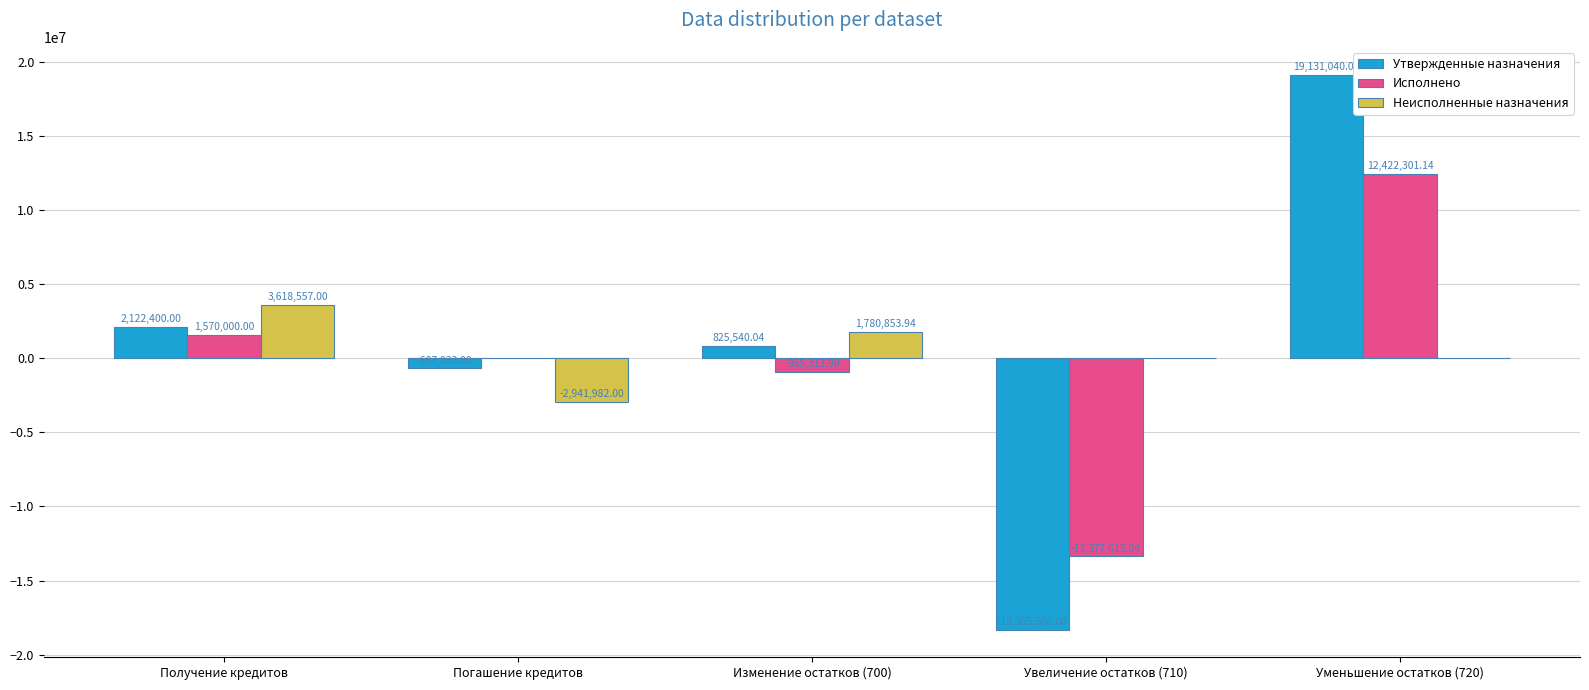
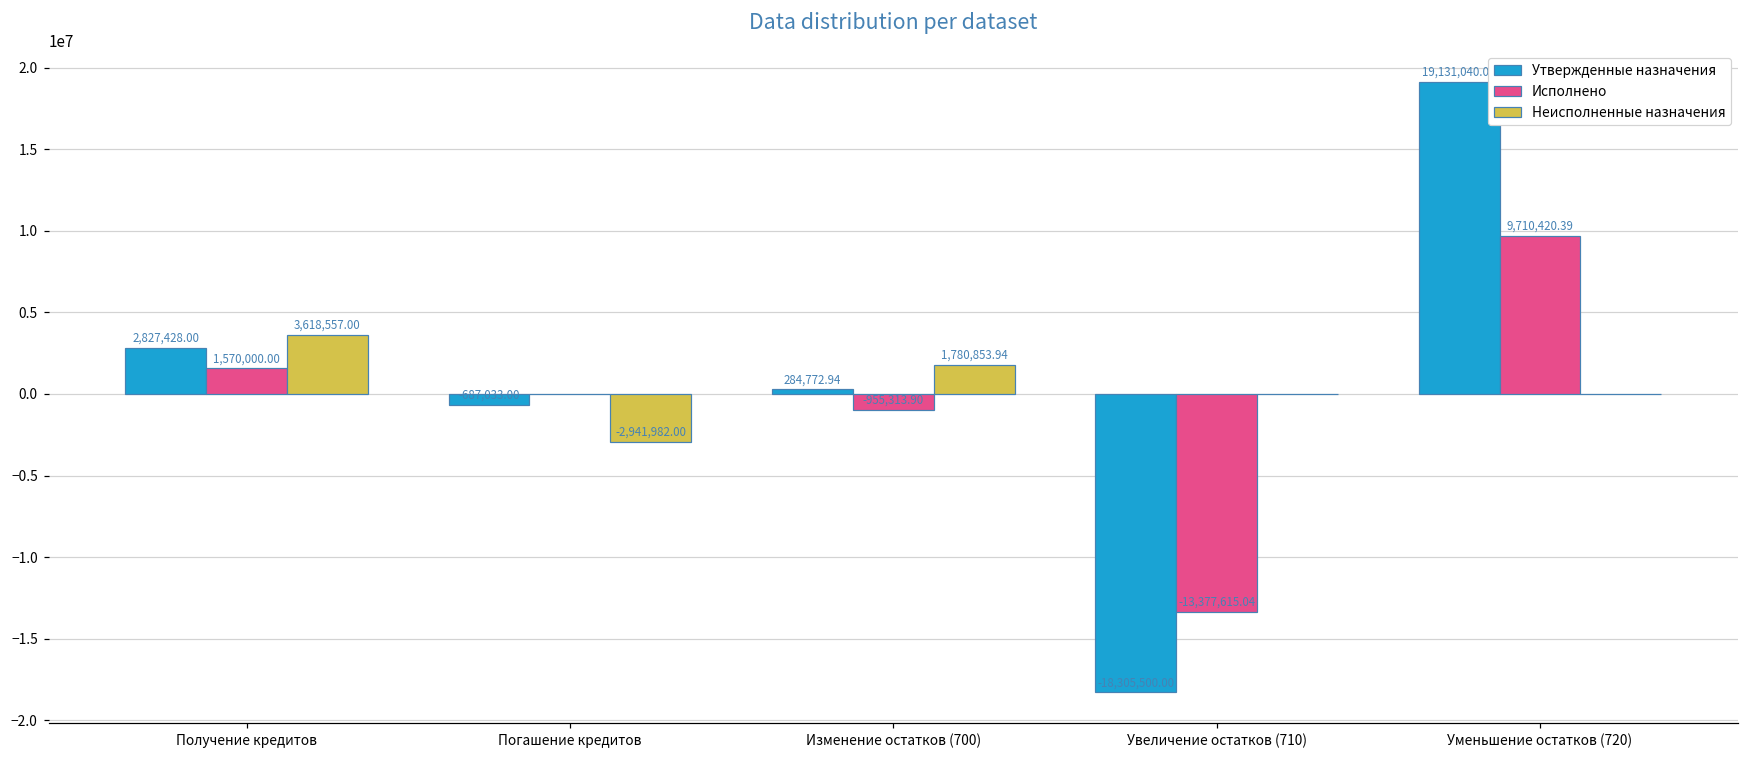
  {
    "Утвержденные назначения": {
-     "Получение кредитов": "2,122,400.00",
-     "Изменение остатков (700)": "825,540.04"
+     "Получение кредитов": "2,827,428.00",
+     "Изменение остатков (700)": "284,772.94"
    },
    "Исполнено": {
      "Получение кредитов": "1,570,000.00",
      "Изменение остатков (700)": "-955,313.90",
      "Увеличение остатков (710)": "-13,377,615.04",
-     "Уменьшение остатков (720)": "12,422,301.14"
+     "Уменьшение остатков (720)": "9,710,420.39"
    },
    "Неисполненные назначения": {
      "Получение кредитов": "3,618,557.00",
      "Погашение кредитов": "-2,941,982.00",
      "Изменение остатков (700)": "1,780,853.94"
    }
  }
